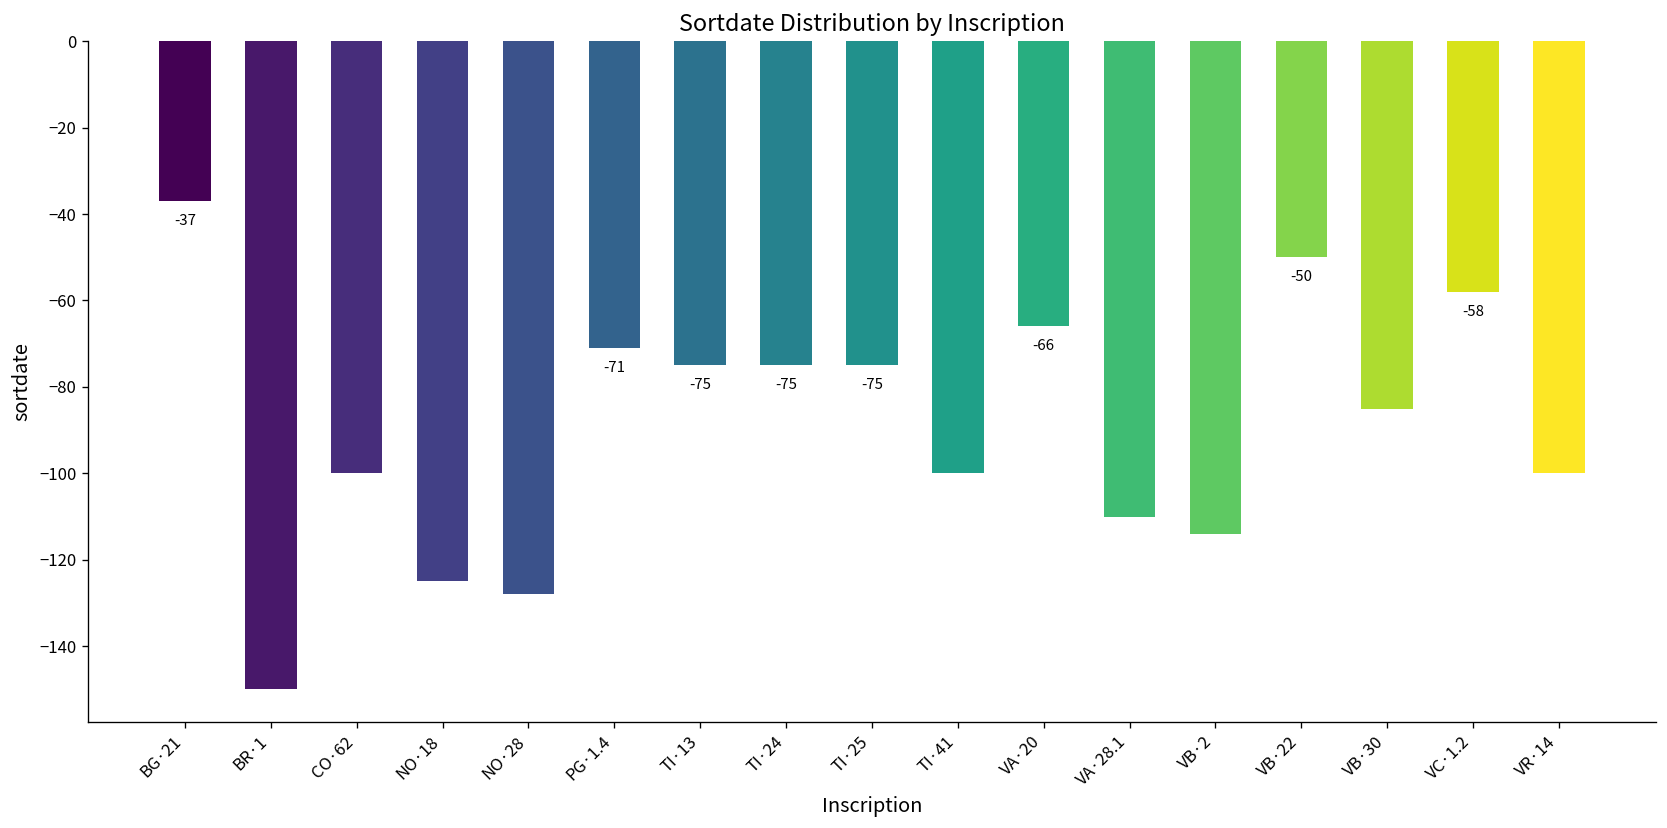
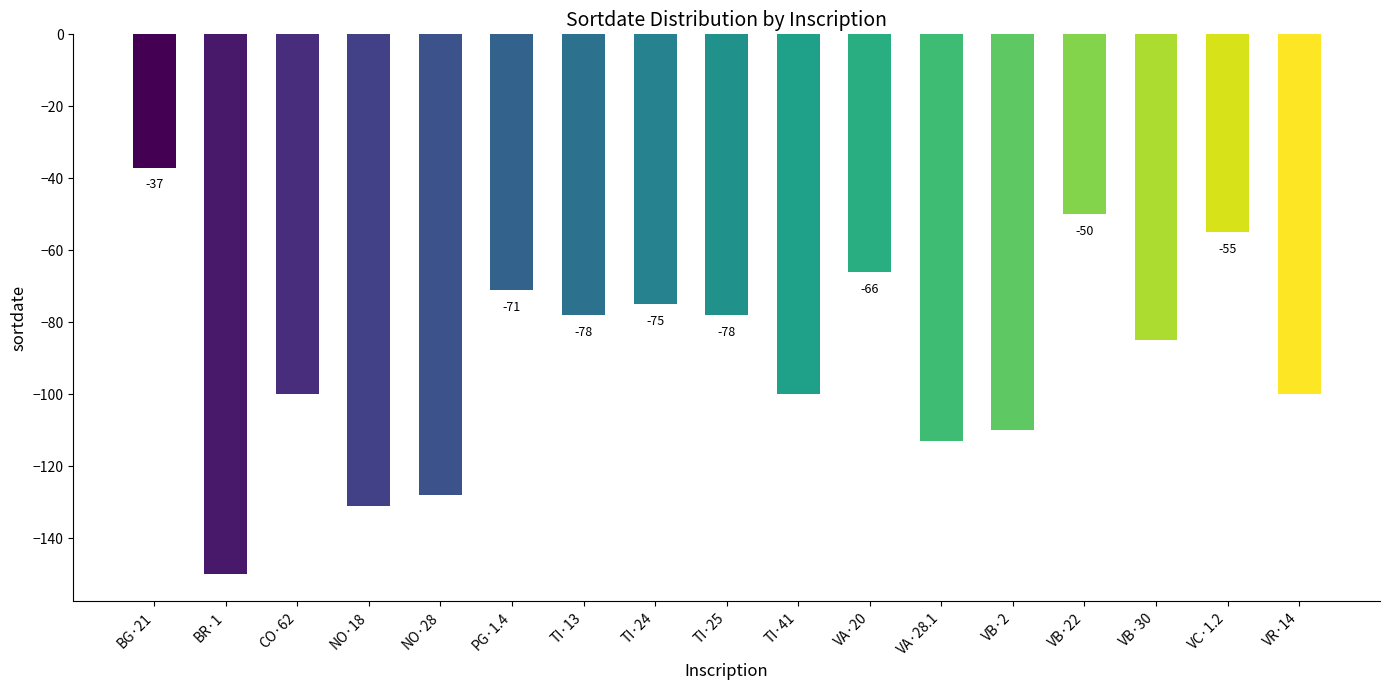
  {
    "BG·21": -37,
-   "NO·18": -125,
+   "NO·18": -131,
    "PG·1.4": -71,
-   "TI·13": -75,
+   "TI·13": -78,
    "TI·24": -75,
-   "TI·25": -75,
+   "TI·25": -78,
    "VA·20": -66,
-   "VA·28.1": -110,
-   "VB·2": -114,
+   "VA·28.1": -113,
+   "VB·2": -110,
    "VB·22": -50,
-   "VC·1.2": -58
+   "VC·1.2": -55
  }
